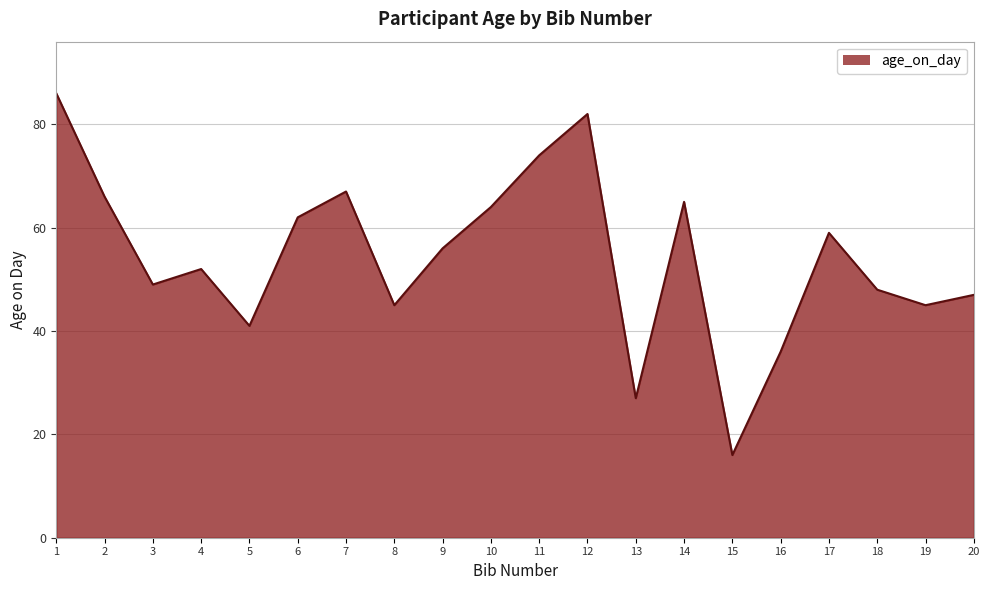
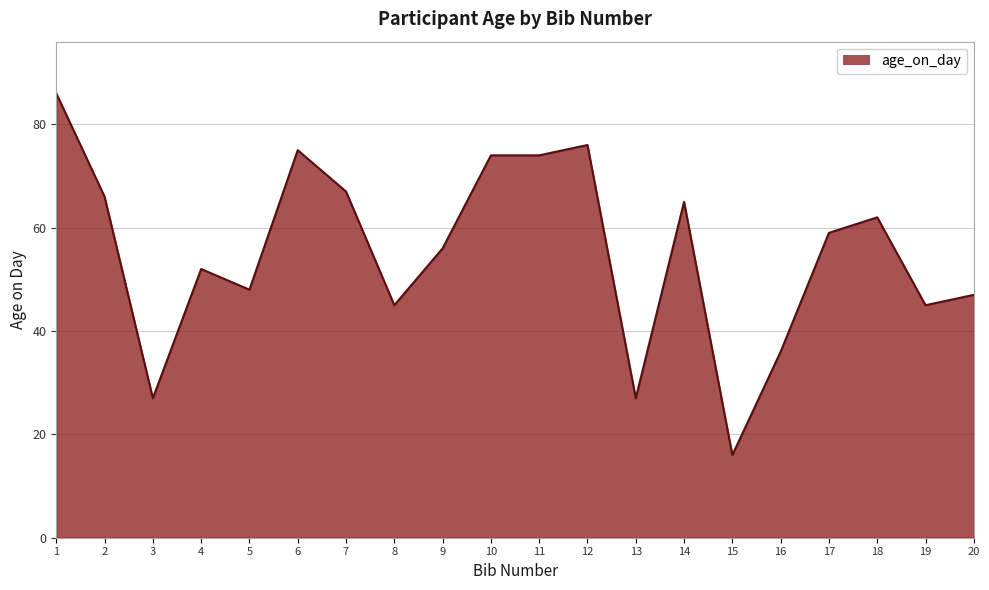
  {
    "1": 86,
    "2": 66,
-   "3": 49,
+   "3": 27,
    "4": 52,
-   "5": 41,
-   "6": 62,
+   "5": 48,
+   "6": 75,
    "7": 67,
    "8": 45,
    "9": 56,
-   "10": 64,
+   "10": 74,
    "11": 74,
-   "12": 82,
+   "12": 76,
    "13": 27,
    "14": 65,
    "15": 16,
    "16": 36,
    "17": 59,
-   "18": 48,
+   "18": 62,
    "19": 45,
    "20": 47
  }
